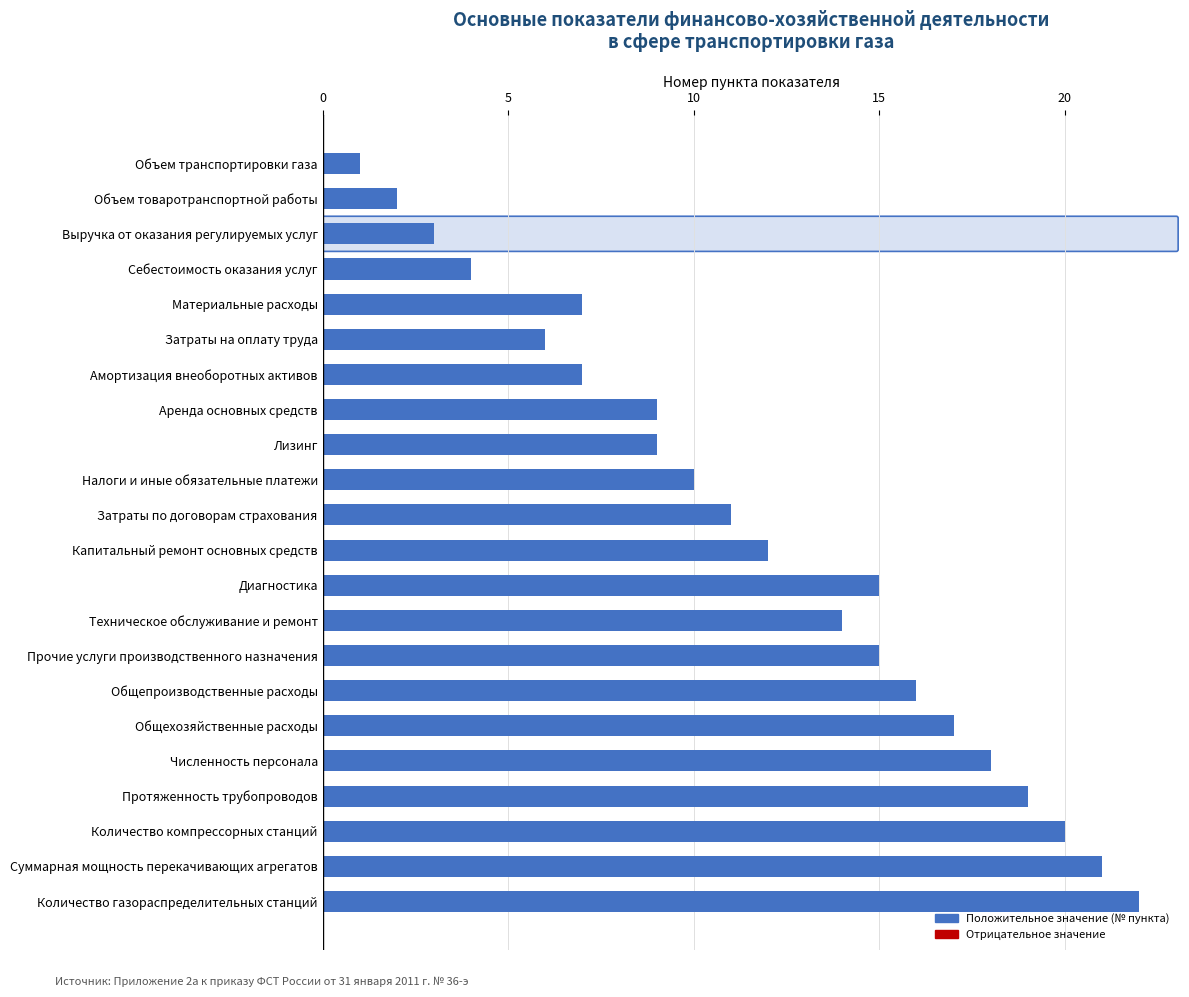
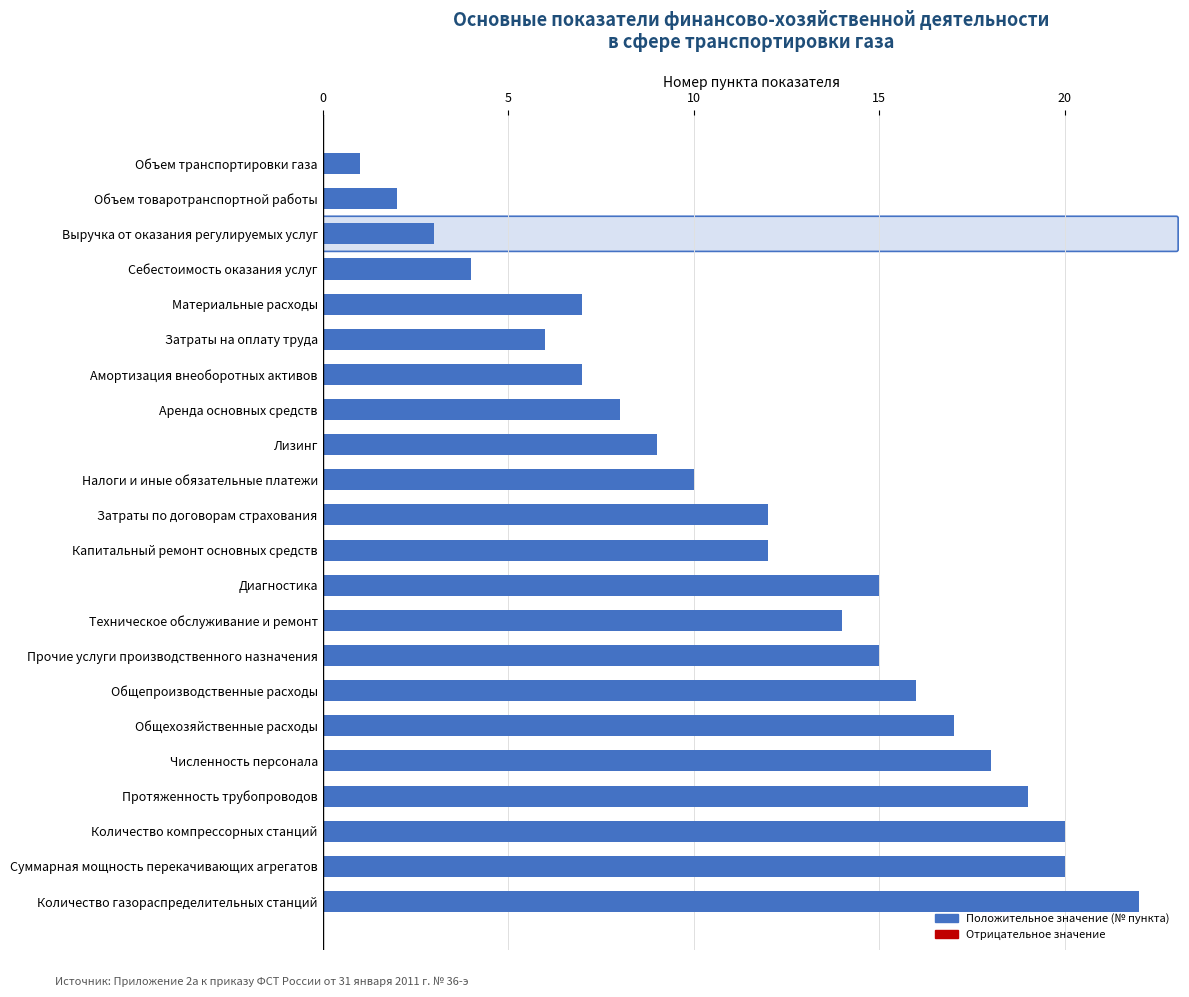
  {
    "Объем транспортировки газа": 1,
    "Объем товаротранспортной работы": 2,
    "Выручка от оказания регулируемых услуг": 3,
    "Себестоимость оказания услуг": 4,
    "Материальные расходы": 7,
    "Затраты на оплату труда": 6,
    "Амортизация внеоборотных активов": 7,
-   "Аренда основных средств": 9,
+   "Аренда основных средств": 8,
    "Лизинг": 9,
    "Налоги и иные обязательные платежи": 10,
-   "Затраты по договорам страхования": 11,
+   "Затраты по договорам страхования": 12,
    "Капитальный ремонт основных средств": 12,
    "Диагностика": 15,
    "Техническое обслуживание и ремонт": 14,
    "Прочие услуги производственного назначения": 15,
    "Общепроизводственные расходы": 16,
    "Общехозяйственные расходы": 17,
    "Численность персонала": 18,
    "Протяженность трубопроводов": 19,
    "Количество компрессорных станций": 20,
-   "Суммарная мощность перекачивающих агрегатов": 21,
+   "Суммарная мощность перекачивающих агрегатов": 20,
    "Количество газораспределительных станций": 22
  }
